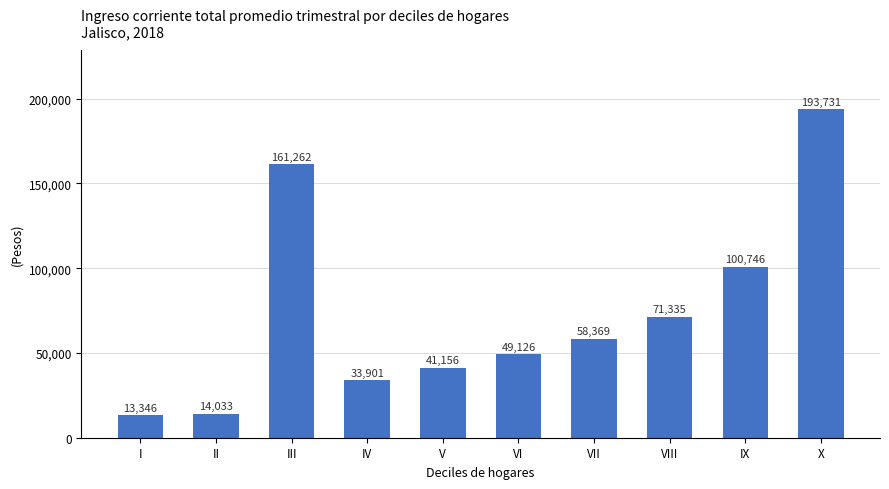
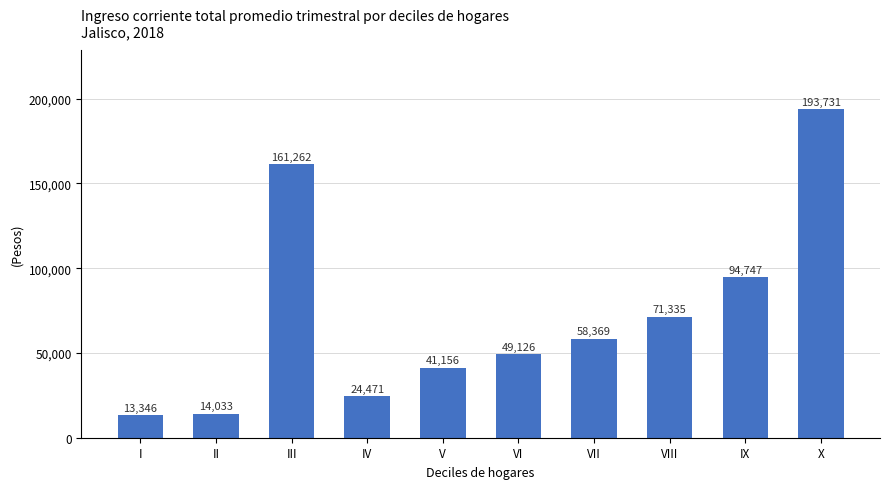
  {
    "I": "13,346",
    "II": "14,033",
    "III": "161,262",
-   "IV": "33,901",
+   "IV": "24,471",
    "V": "41,156",
    "VI": "49,126",
    "VII": "58,369",
    "VIII": "71,335",
-   "IX": "100,746",
+   "IX": "94,747",
    "X": "193,731"
  }
